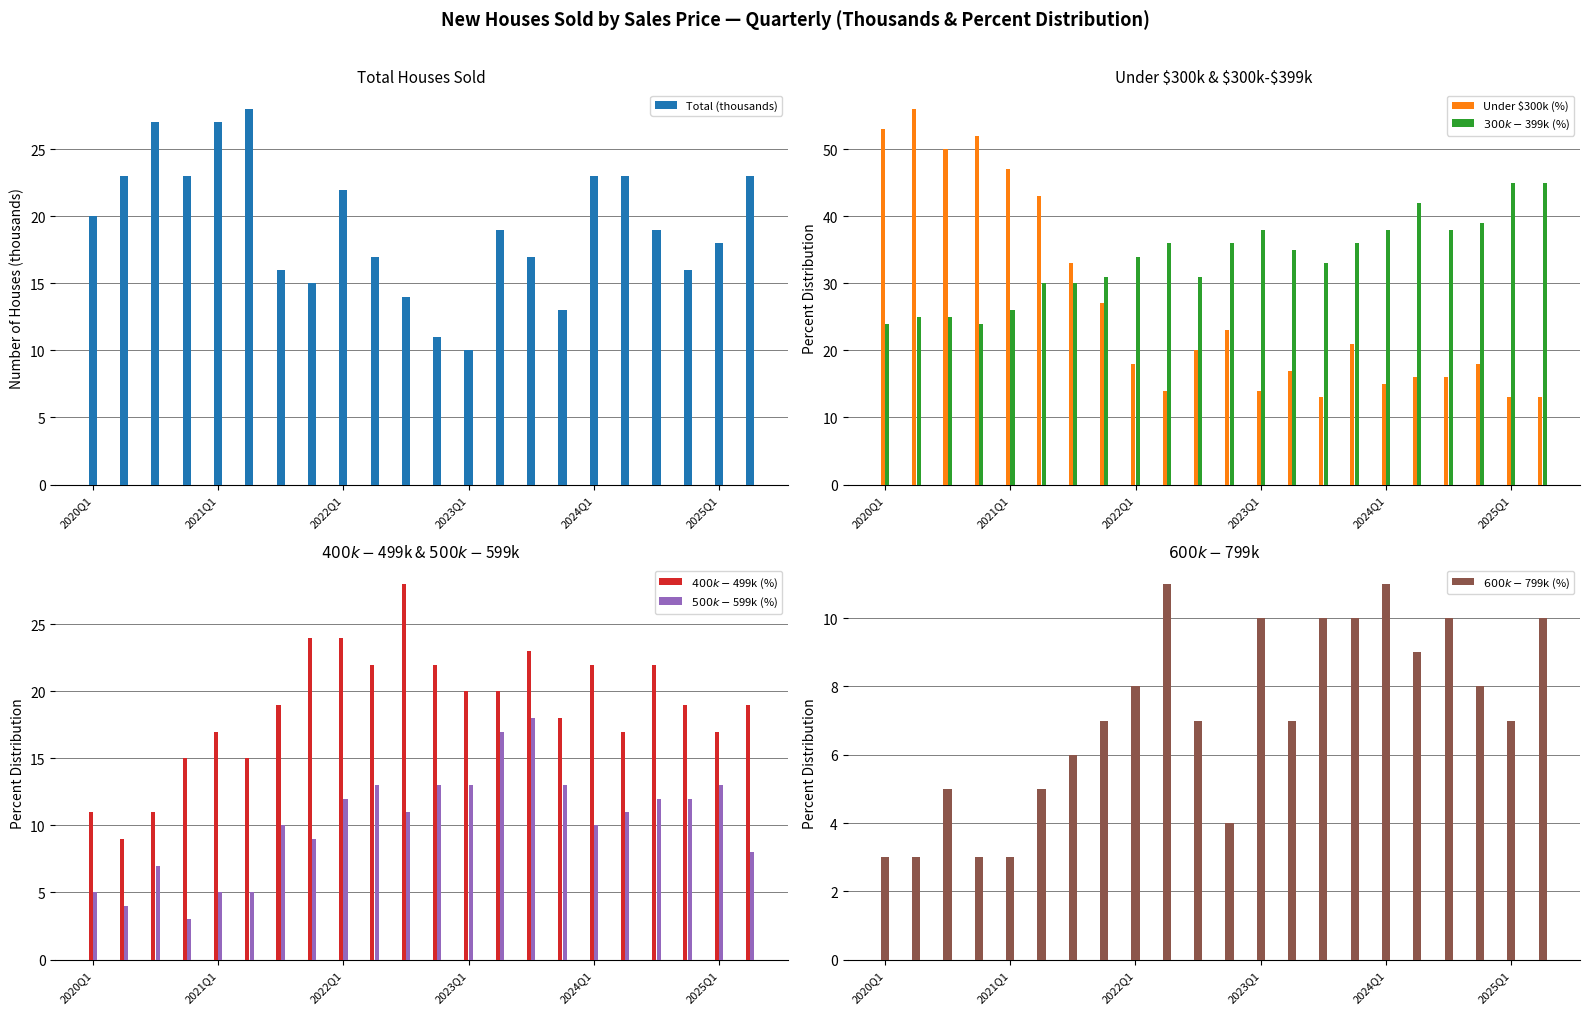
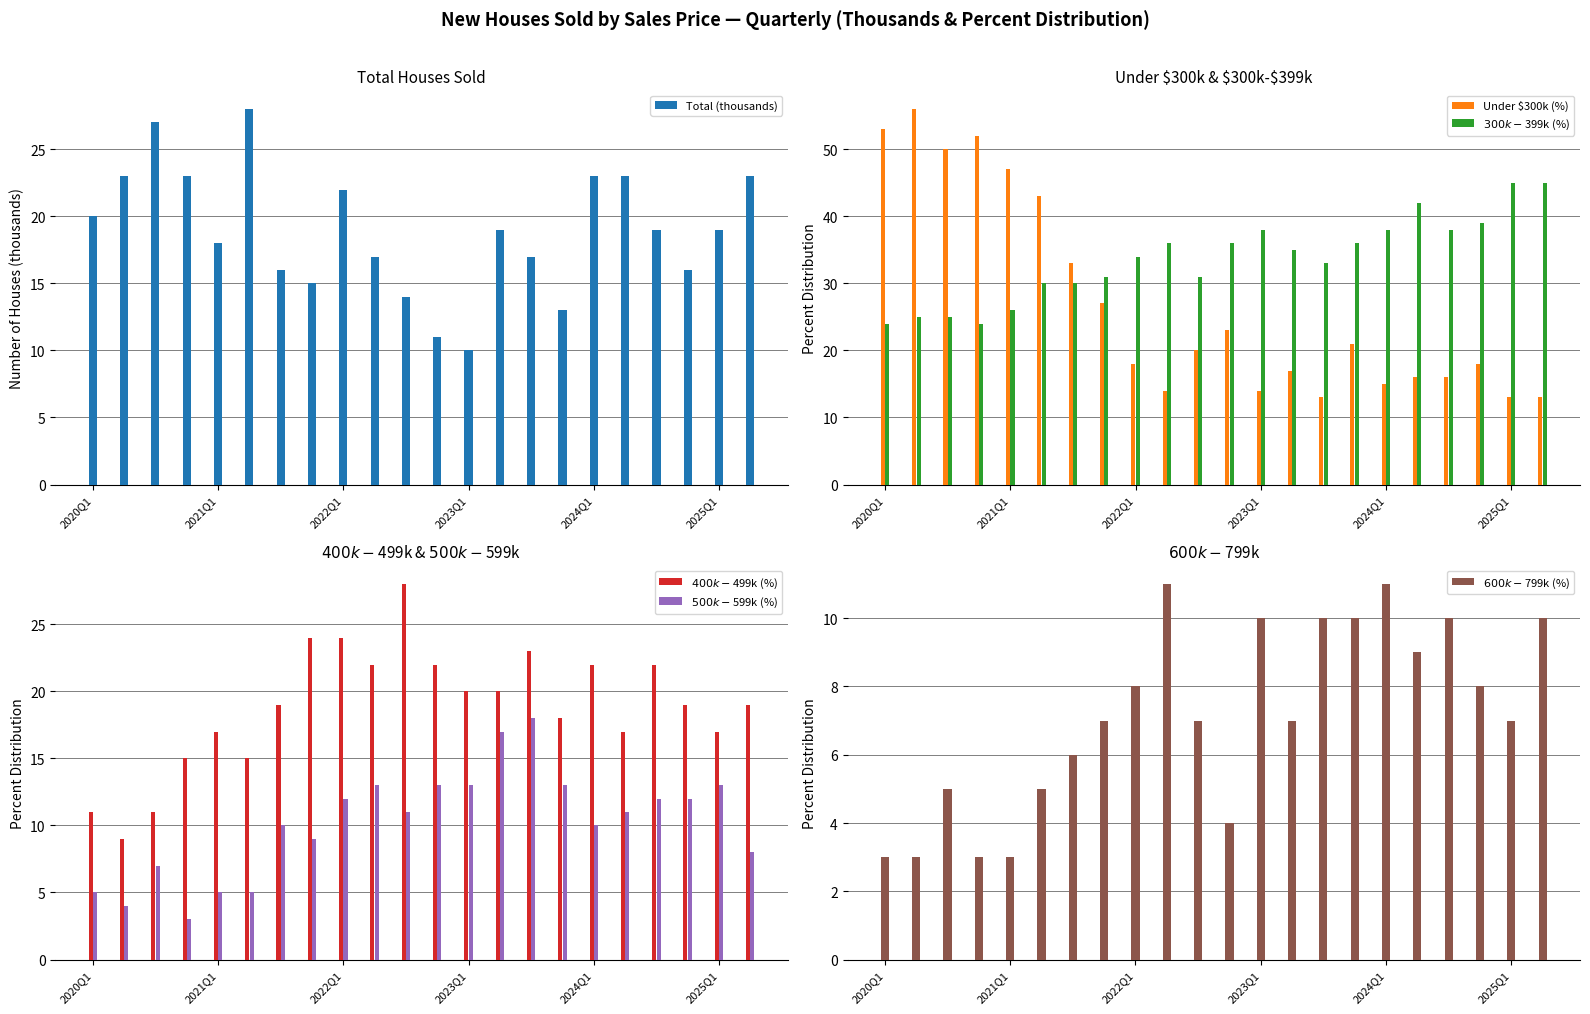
  {
    "Total Houses Sold": {
      "2020Q1": 20,
-     "2021Q1": 27,
+     "2021Q1": 18,
      "2022Q1": 22,
      "2023Q1": 10,
      "2024Q1": 23,
-     "2025Q1": 18
+     "2025Q1": 19
    }
  }
